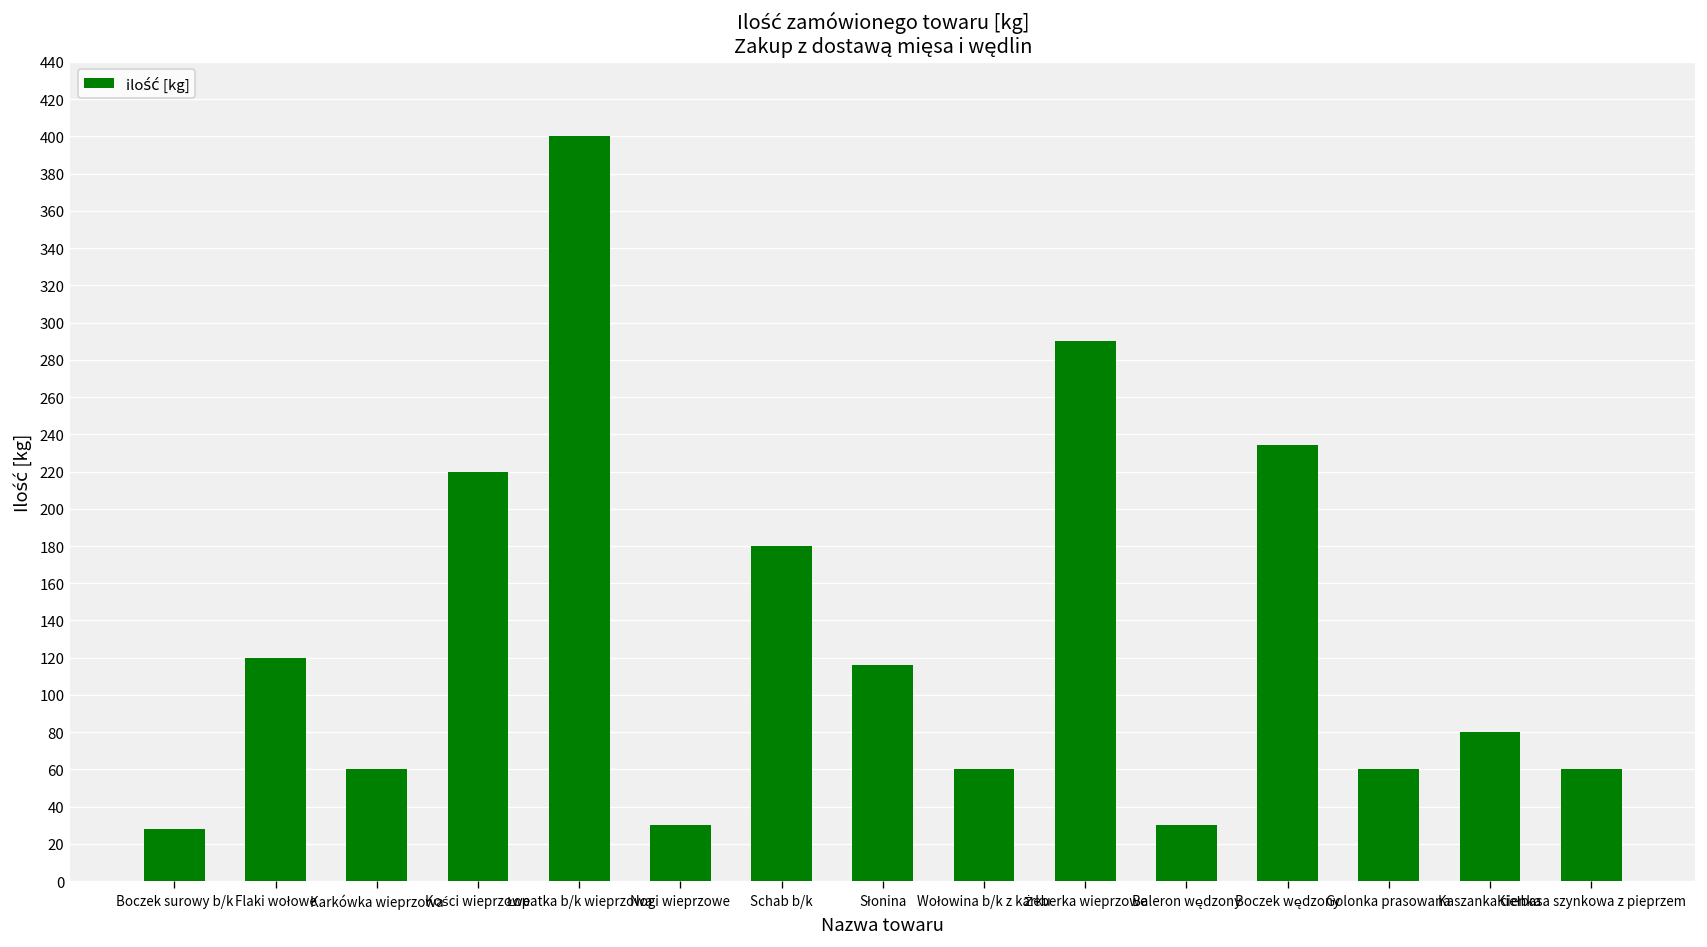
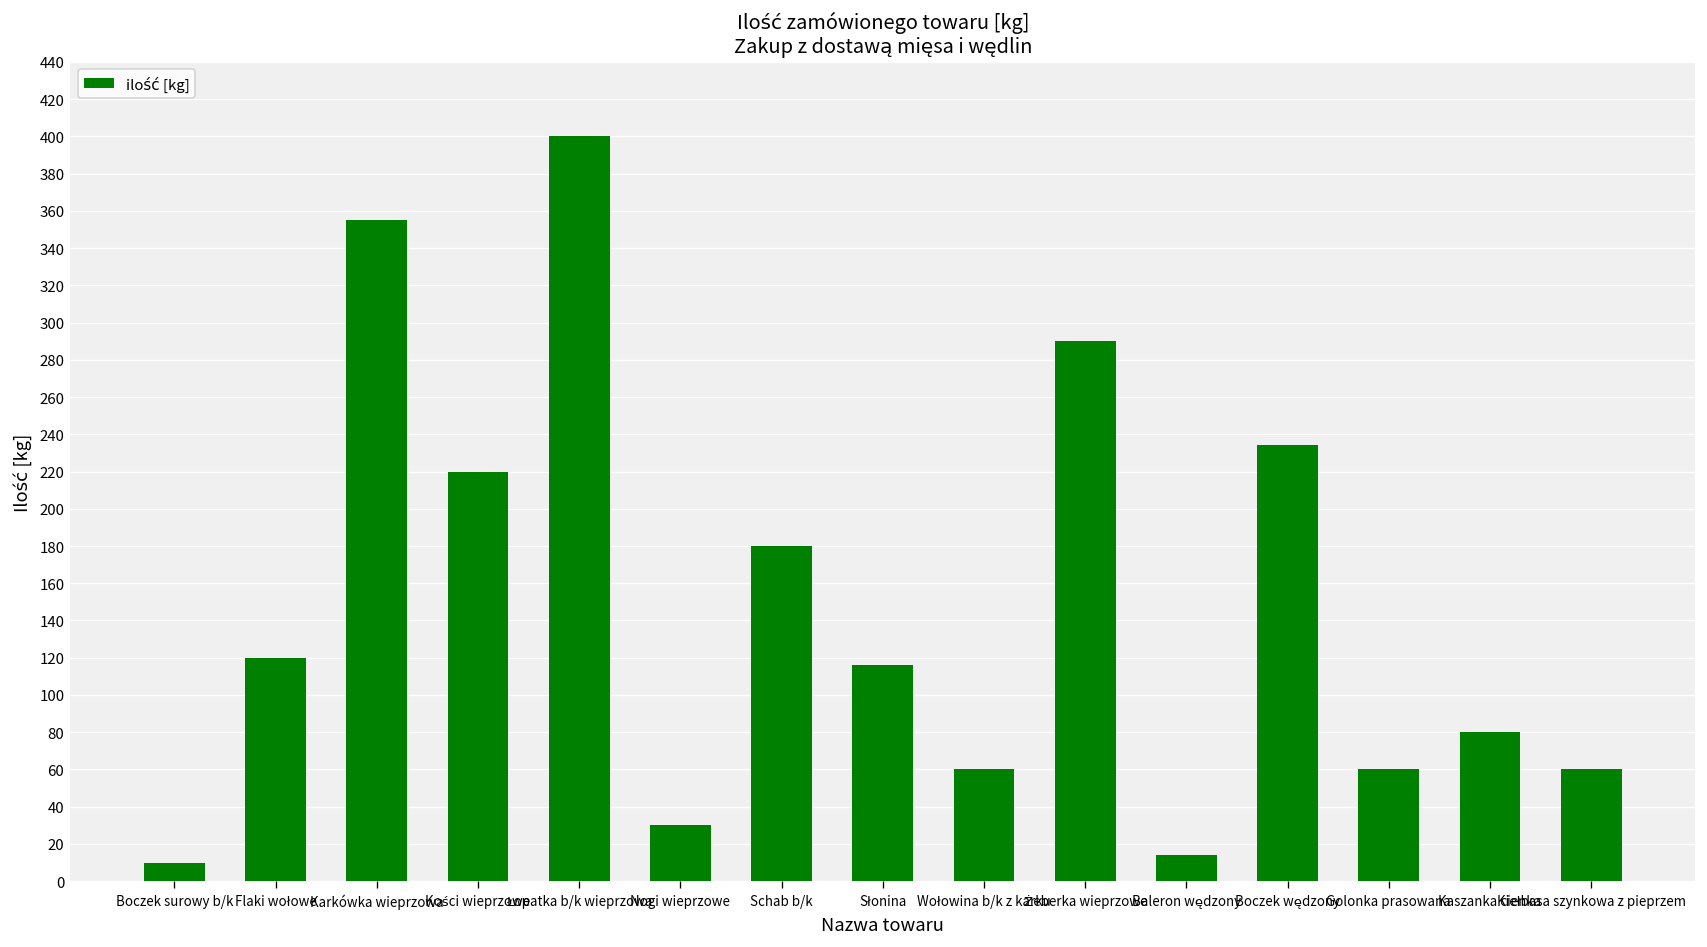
  {
-   "Boczek surowy b/k": 28,
+   "Boczek surowy b/k": 10,
    "Flaki wołowe": 120,
-   "Karkówka wieprzowa": 60,
+   "Karkówka wieprzowa": 355,
    "Schab b/k": 180,
    "Słonina": 116,
-   "Baleron wędzony": 30,
+   "Baleron wędzony": 14,
    "Boczek wędzony": 234,
    "Golonka prasowana": 60
  }
